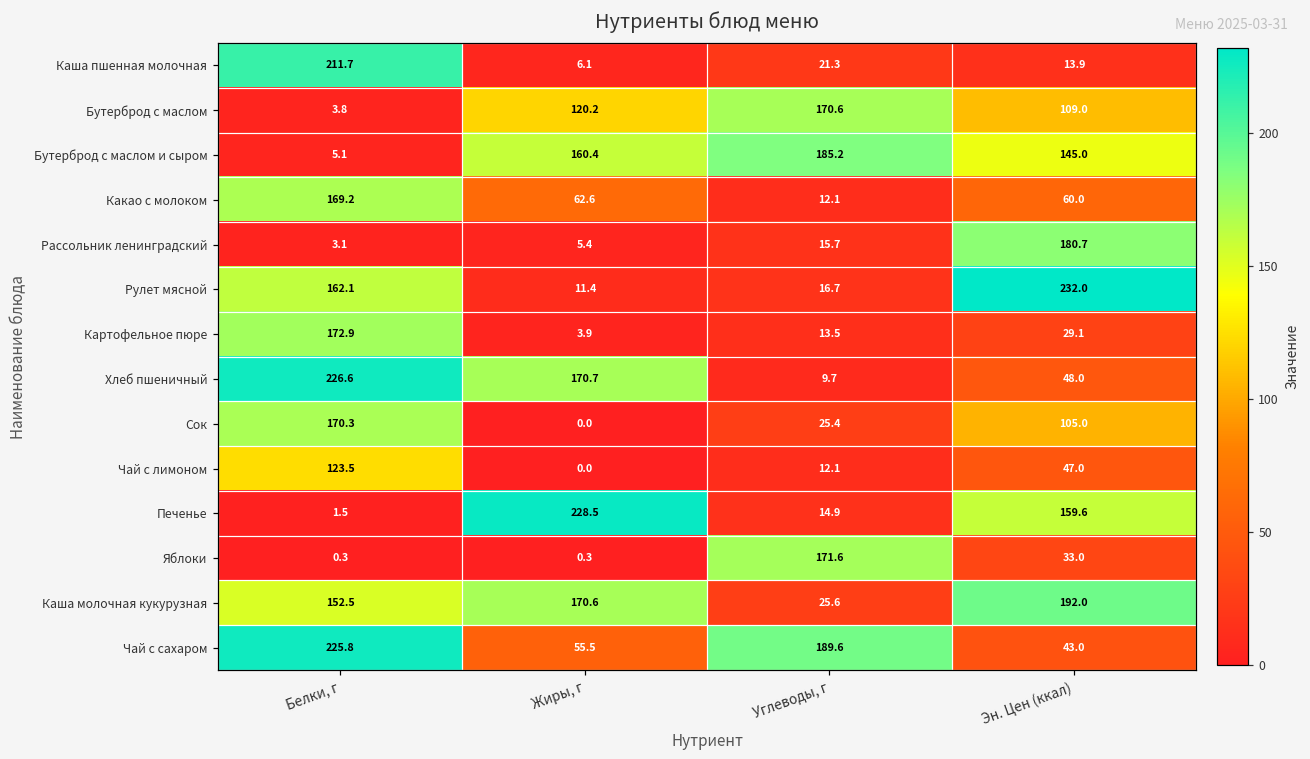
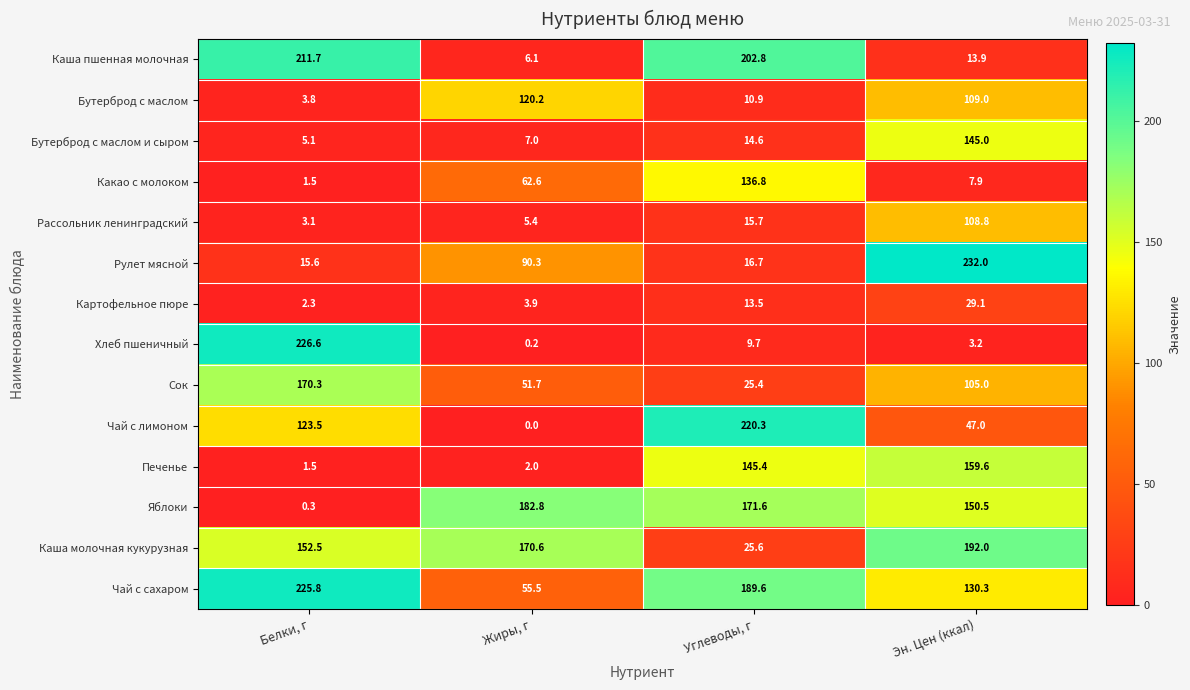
  {
    "Каша пшенная молочная": {
      "Белки, г": 211.7,
      "Жиры, г": 6.1,
-     "Углеводы, г": 21.3,
+     "Углеводы, г": 202.8,
      "Эн. Цен (ккал)": 13.9
    },
    "Бутерброд с маслом": {
      "Белки, г": 3.8,
      "Жиры, г": 120.2,
-     "Углеводы, г": 170.6,
+     "Углеводы, г": 10.9,
      "Эн. Цен (ккал)": 109.0
    },
    "Бутерброд с маслом и сыром": {
      "Белки, г": 5.1,
-     "Жиры, г": 160.4,
-     "Углеводы, г": 185.2,
+     "Жиры, г": 7.0,
+     "Углеводы, г": 14.6,
      "Эн. Цен (ккал)": 145.0
    },
    "Какао с молоком": {
-     "Белки, г": 169.2,
+     "Белки, г": 1.5,
      "Жиры, г": 62.6,
-     "Углеводы, г": 12.1,
-     "Эн. Цен (ккал)": 60.0
+     "Углеводы, г": 136.8,
+     "Эн. Цен (ккал)": 7.9
    },
    "Рассольник ленинградский": {
      "Белки, г": 3.1,
      "Жиры, г": 5.4,
      "Углеводы, г": 15.7,
-     "Эн. Цен (ккал)": 180.7
+     "Эн. Цен (ккал)": 108.8
    },
    "Рулет мясной": {
-     "Белки, г": 162.1,
-     "Жиры, г": 11.4,
+     "Белки, г": 15.6,
+     "Жиры, г": 90.3,
      "Углеводы, г": 16.7,
      "Эн. Цен (ккал)": 232.0
    },
    "Картофельное пюре": {
-     "Белки, г": 172.9,
+     "Белки, г": 2.3,
      "Жиры, г": 3.9,
      "Углеводы, г": 13.5,
      "Эн. Цен (ккал)": 29.1
    },
    "Хлеб пшеничный": {
      "Белки, г": 226.6,
-     "Жиры, г": 170.7,
+     "Жиры, г": 0.2,
      "Углеводы, г": 9.7,
-     "Эн. Цен (ккал)": 48.0
+     "Эн. Цен (ккал)": 3.2
    },
    "Сок": {
      "Белки, г": 170.3,
-     "Жиры, г": 0.0,
+     "Жиры, г": 51.7,
      "Углеводы, г": 25.4,
      "Эн. Цен (ккал)": 105.0
    },
    "Чай с лимоном": {
      "Белки, г": 123.5,
      "Жиры, г": 0.0,
-     "Углеводы, г": 12.1,
+     "Углеводы, г": 220.3,
      "Эн. Цен (ккал)": 47.0
    },
    "Печенье": {
      "Белки, г": 1.5,
-     "Жиры, г": 228.5,
-     "Углеводы, г": 14.9,
+     "Жиры, г": 2.0,
+     "Углеводы, г": 145.4,
      "Эн. Цен (ккал)": 159.6
    },
    "Яблоки": {
      "Белки, г": 0.3,
-     "Жиры, г": 0.3,
+     "Жиры, г": 182.8,
      "Углеводы, г": 171.6,
-     "Эн. Цен (ккал)": 33.0
+     "Эн. Цен (ккал)": 150.5
    },
    "Каша молочная кукурузная": {
      "Белки, г": 152.5,
      "Жиры, г": 170.6,
      "Углеводы, г": 25.6,
      "Эн. Цен (ккал)": 192.0
    },
    "Чай с сахаром": {
      "Белки, г": 225.8,
      "Жиры, г": 55.5,
      "Углеводы, г": 189.6,
-     "Эн. Цен (ккал)": 43.0
+     "Эн. Цен (ккал)": 130.3
    }
  }
